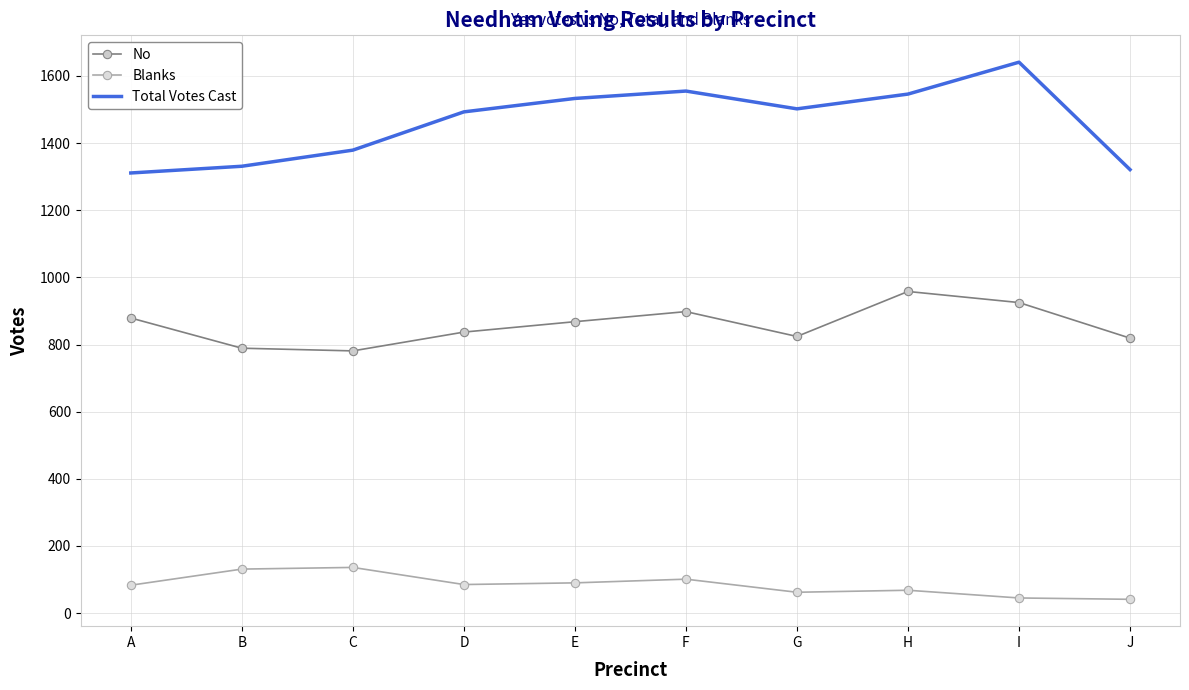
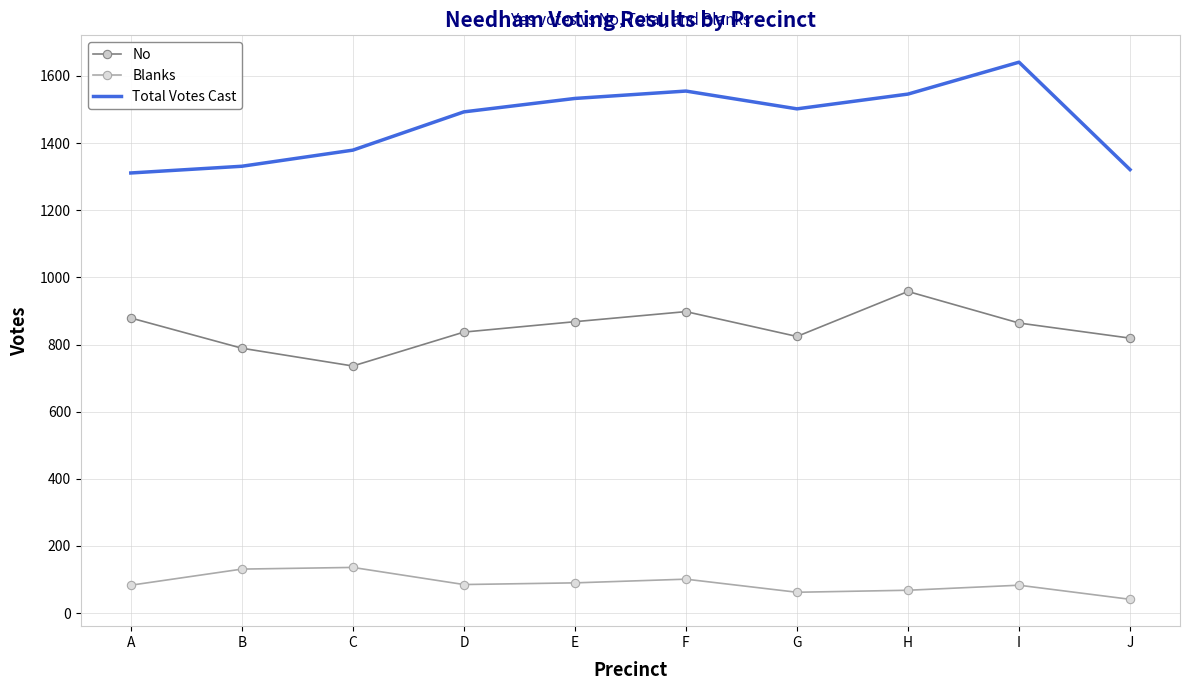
  {
    "No": {
      "A": 880,
      "B": 790,
-     "C": 780,
+     "C": 740,
      "D": 840,
      "E": 870,
      "F": 900,
      "G": 820,
      "H": 960,
-     "I": 930,
+     "I": 860,
      "J": 820
    },
    "Blanks": {
      "A": 80,
      "B": 130,
      "C": 140,
      "D": 90,
      "E": 90,
      "F": 100,
      "G": 60,
      "H": 70,
-     "I": 50,
+     "I": 80,
      "J": 40
    },
    "Total Votes Cast": {
      "A": 1310,
      "B": 1330,
      "C": 1380,
      "D": 1490,
      "E": 1530,
      "F": 1560,
      "G": 1500,
      "H": 1550,
      "I": 1640,
      "J": 1320
    }
  }
